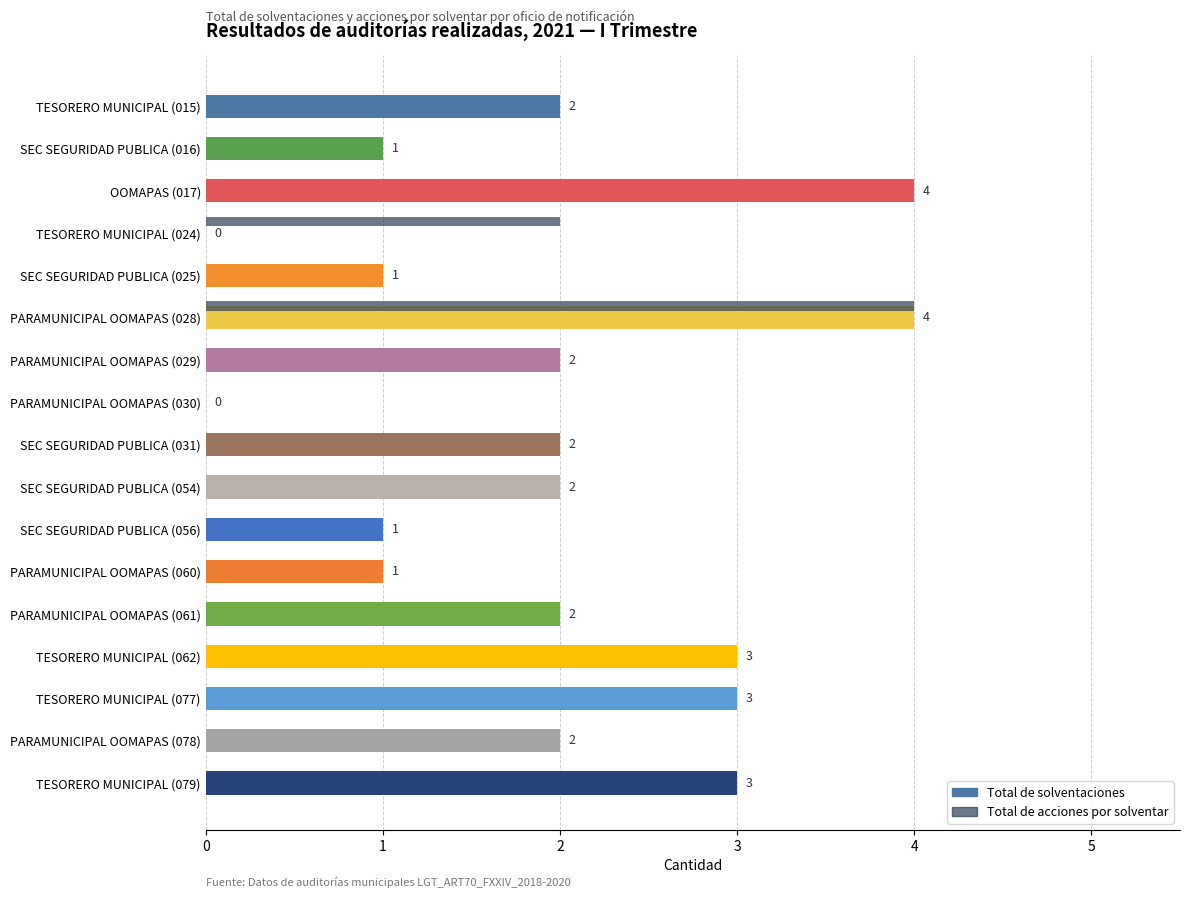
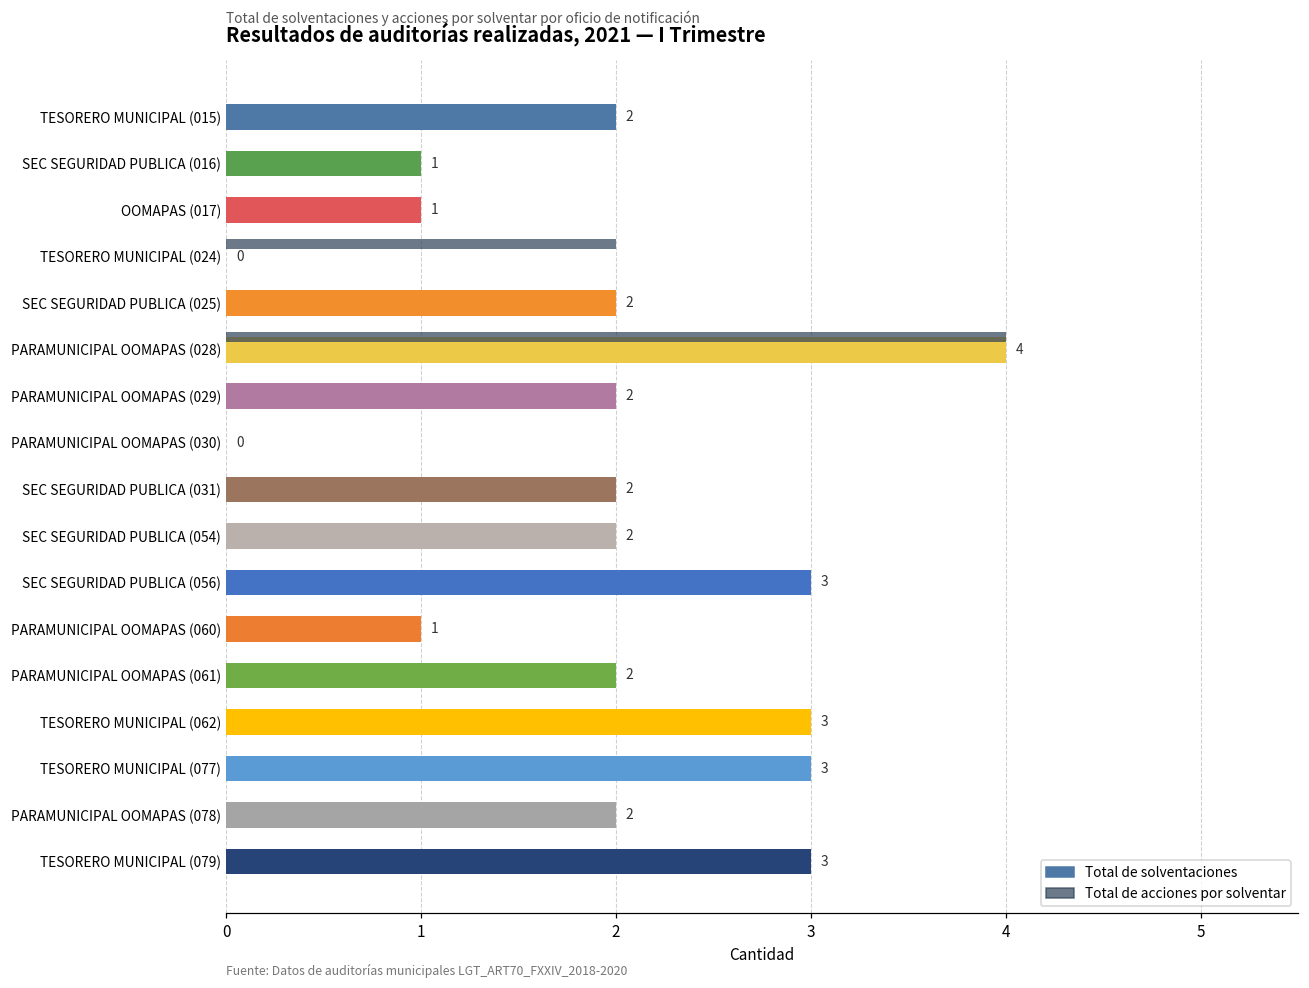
  {
    "Total de solventaciones": {
      "TESORERO MUNICIPAL (015)": 2,
      "SEC SEGURIDAD PUBLICA (016)": 1,
-     "OOMAPAS (017)": 4,
+     "OOMAPAS (017)": 1,
      "TESORERO MUNICIPAL (024)": 0,
-     "SEC SEGURIDAD PUBLICA (025)": 1,
+     "SEC SEGURIDAD PUBLICA (025)": 2,
      "PARAMUNICIPAL OOMAPAS (028)": 4,
      "PARAMUNICIPAL OOMAPAS (029)": 2,
      "PARAMUNICIPAL OOMAPAS (030)": 0,
      "SEC SEGURIDAD PUBLICA (031)": 2,
      "SEC SEGURIDAD PUBLICA (054)": 2,
-     "SEC SEGURIDAD PUBLICA (056)": 1,
+     "SEC SEGURIDAD PUBLICA (056)": 3,
      "PARAMUNICIPAL OOMAPAS (060)": 1,
      "PARAMUNICIPAL OOMAPAS (061)": 2,
      "TESORERO MUNICIPAL (062)": 3,
      "TESORERO MUNICIPAL (077)": 3,
      "PARAMUNICIPAL OOMAPAS (078)": 2,
      "TESORERO MUNICIPAL (079)": 3
    },
    "Total de acciones por solventar": {
      "TESORERO MUNICIPAL (015)": 0.00,
      "SEC SEGURIDAD PUBLICA (016)": 0.00,
      "OOMAPAS (017)": 0.00,
      "TESORERO MUNICIPAL (024)": 2.00,
      "PARAMUNICIPAL OOMAPAS (029)": 0.00,
      "SEC SEGURIDAD PUBLICA (054)": 0.00,
      "SEC SEGURIDAD PUBLICA (056)": 0.00,
      "PARAMUNICIPAL OOMAPAS (060)": 0.00,
      "PARAMUNICIPAL OOMAPAS (061)": 0.00,
      "TESORERO MUNICIPAL (062)": 0.00,
      "TESORERO MUNICIPAL (077)": 0.00,
      "PARAMUNICIPAL OOMAPAS (078)": 0.00,
      "TESORERO MUNICIPAL (079)": 0.00
    }
  }
